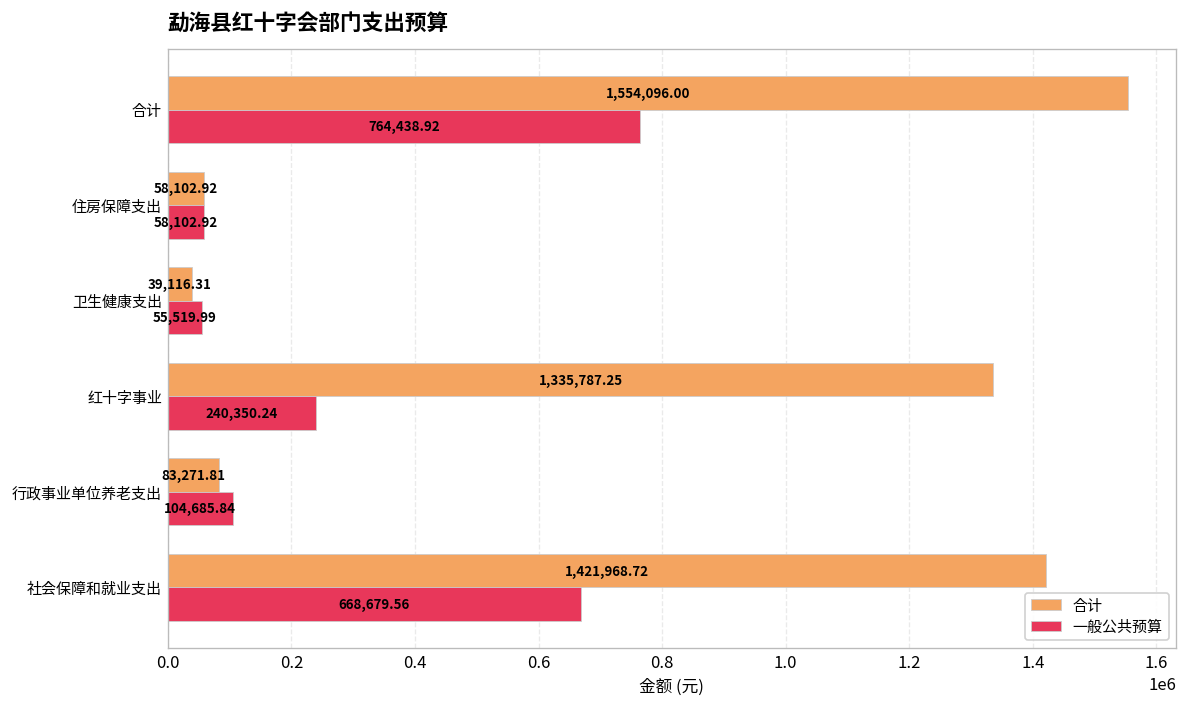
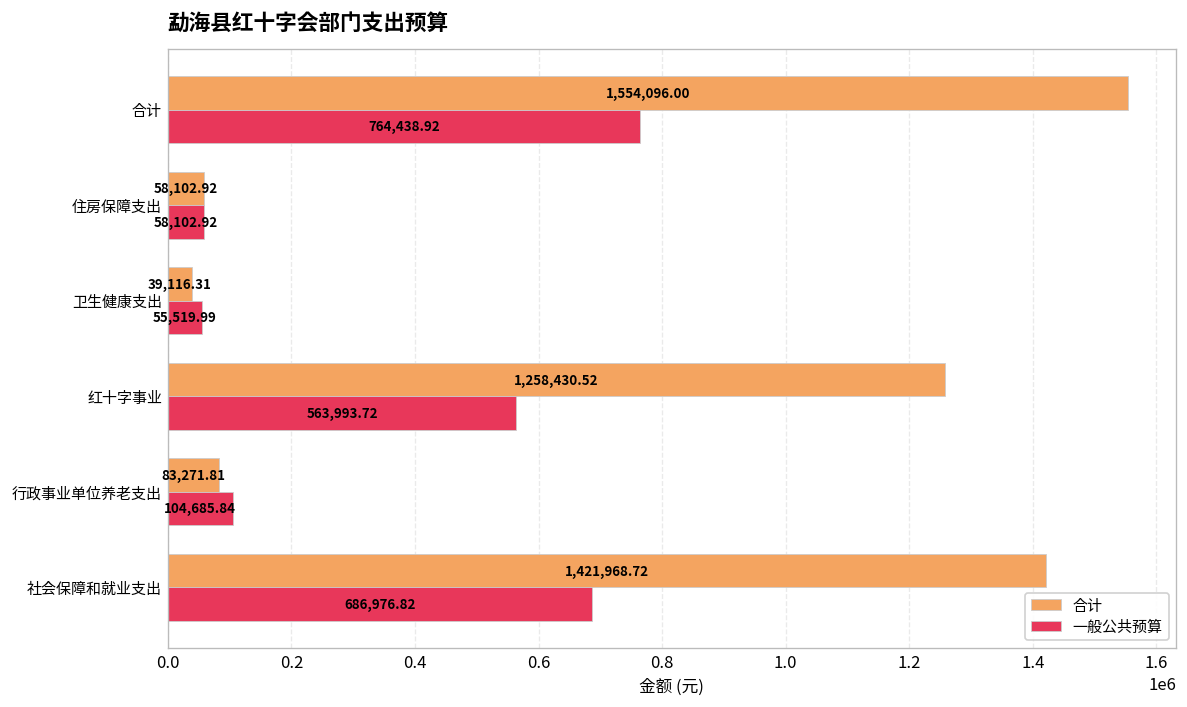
  {
    "合计": {
      "合计": "1,554,096.00",
      "住房保障支出": "58,102.92",
      "卫生健康支出": "39,116.31",
-     "红十字事业": "1,335,787.25",
+     "红十字事业": "1,258,430.52",
      "行政事业单位养老支出": "83,271.81",
      "社会保障和就业支出": "1,421,968.72"
    },
    "一般公共预算": {
      "合计": "764,438.92",
      "住房保障支出": "58,102.92",
      "卫生健康支出": "55,519.99",
-     "红十字事业": "240,350.24",
+     "红十字事业": "563,993.72",
      "行政事业单位养老支出": "104,685.84",
-     "社会保障和就业支出": "668,679.56"
+     "社会保障和就业支出": "686,976.82"
    }
  }
